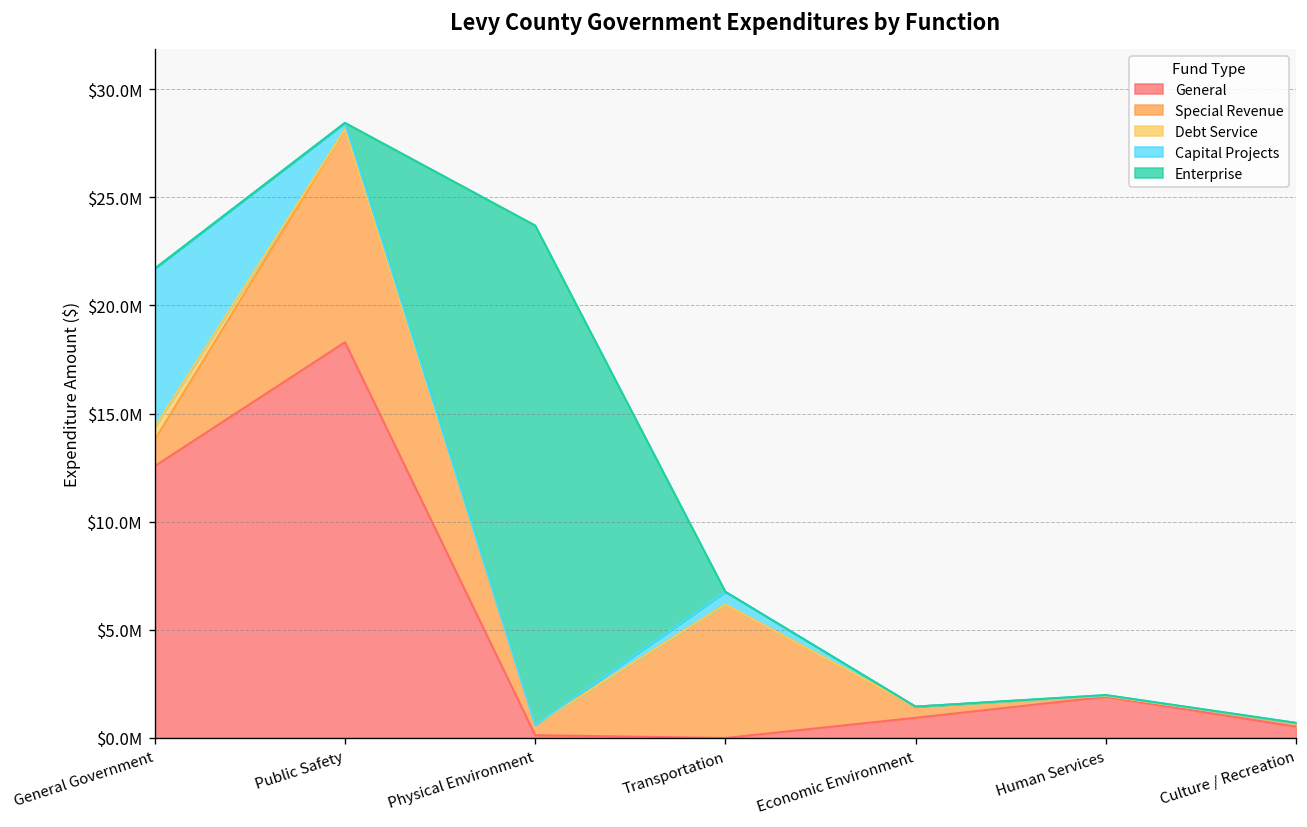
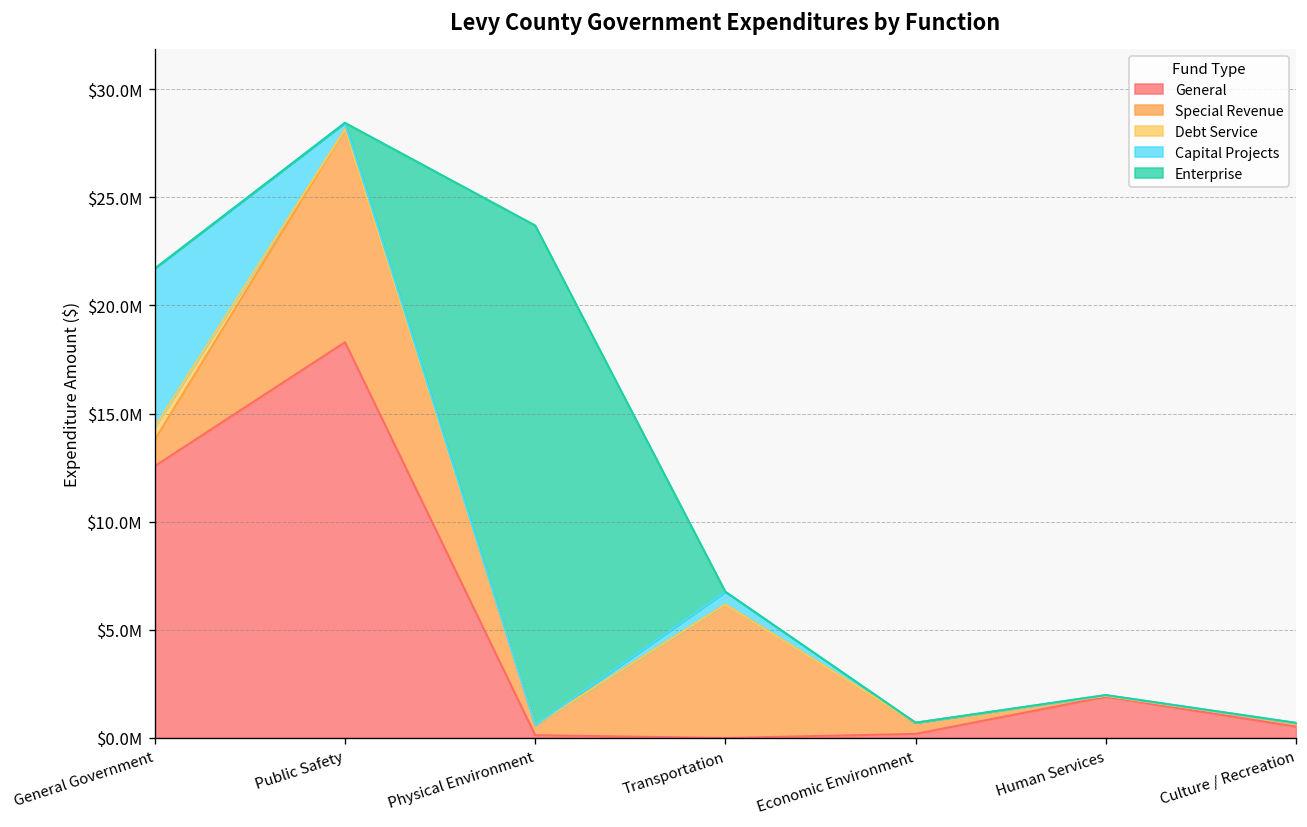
  {
    "General": {
      "General Government": "$12600000",
      "Public Safety": "$18300000",
      "Physical Environment": "$100000",
      "Transportation": "$0",
-     "Economic Environment": "$900000",
+     "Economic Environment": "$200000",
      "Culture / Recreation": "$500000"
    },
    "Enterprise": {
      "Physical Environment": "$23100000"
    }
  }
